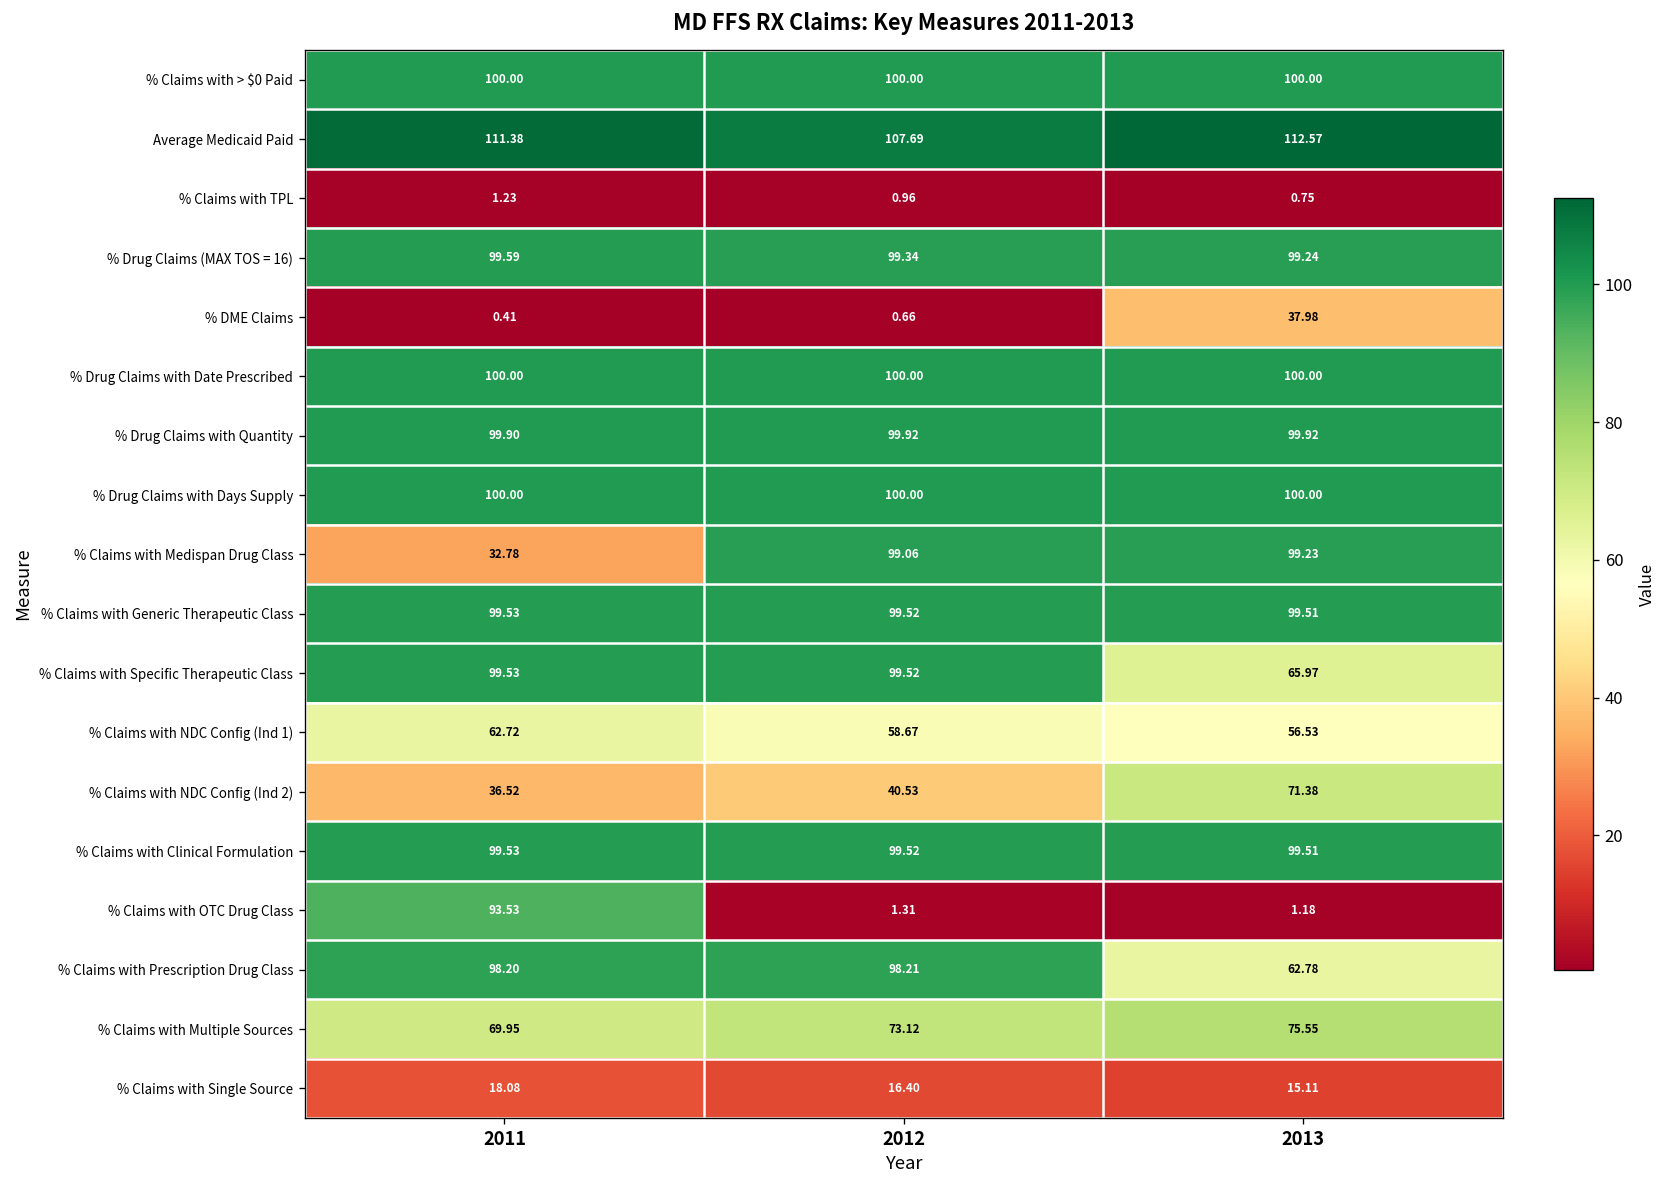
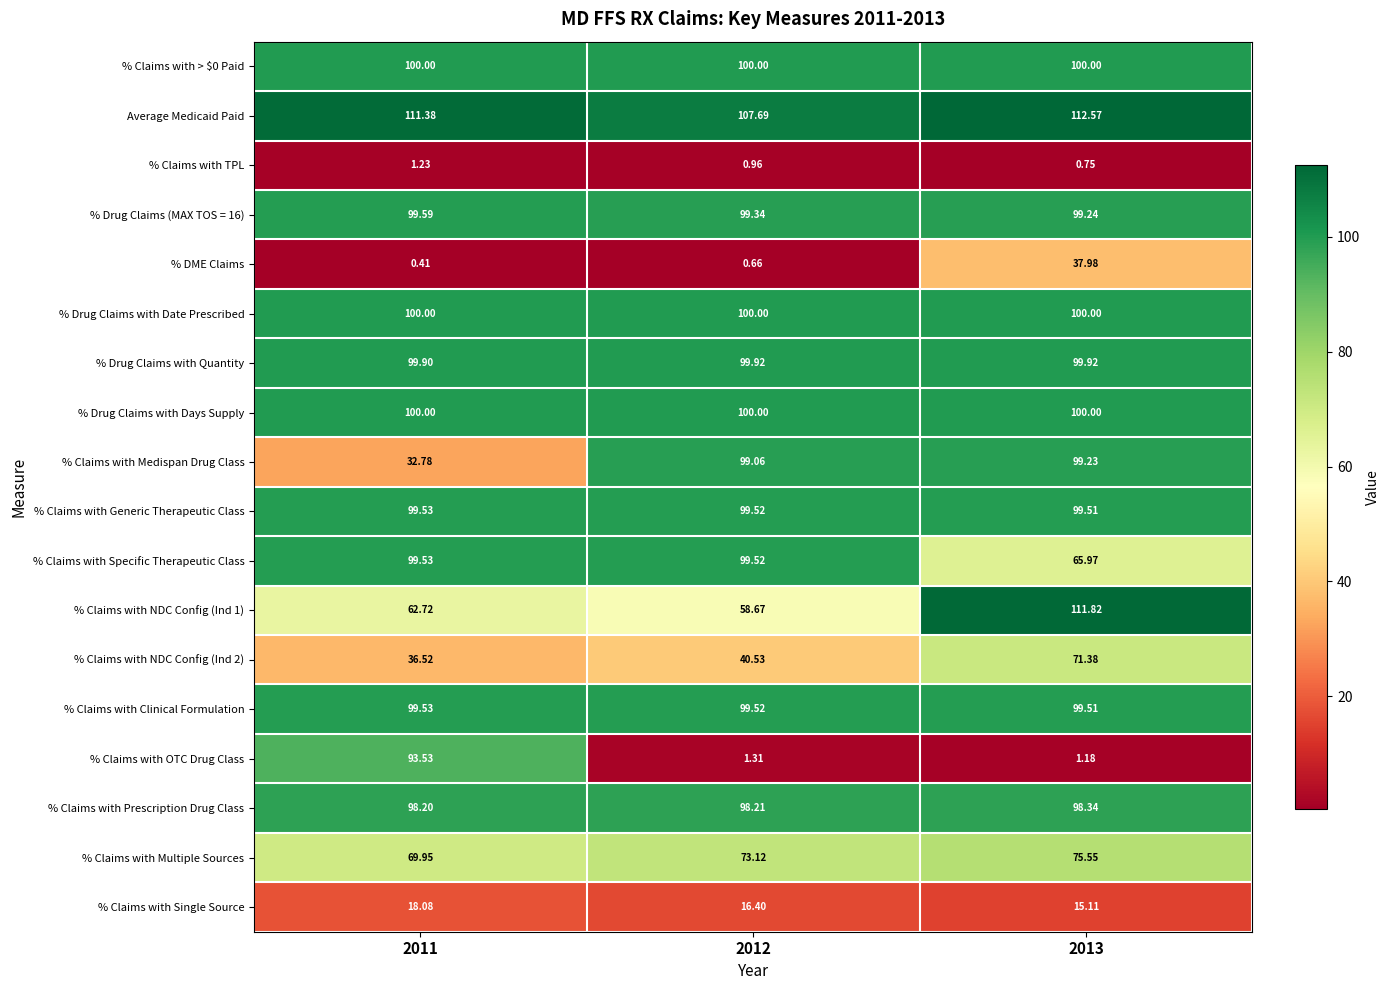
  {
    "% Claims with > $0 Paid": {
      "2011": 100.00,
      "2012": 100.00,
      "2013": 100.00
    },
    "Average Medicaid Paid": {
      "2011": 111.38,
      "2012": 107.69,
      "2013": 112.57
    },
    "% Claims with TPL": {
      "2011": 1.23,
      "2012": 0.96,
      "2013": 0.75
    },
    "% Drug Claims (MAX TOS = 16)": {
      "2011": 99.59,
      "2012": 99.34,
      "2013": 99.24
    },
    "% DME Claims": {
      "2011": 0.41,
      "2012": 0.66,
      "2013": 37.98
    },
    "% Drug Claims with Date Prescribed": {
      "2011": 100.00,
      "2012": 100.00,
      "2013": 100.00
    },
    "% Drug Claims with Quantity": {
      "2011": 99.90,
      "2012": 99.92,
      "2013": 99.92
    },
    "% Drug Claims with Days Supply": {
      "2011": 100.00,
      "2012": 100.00,
      "2013": 100.00
    },
    "% Claims with Medispan Drug Class": {
      "2011": 32.78,
      "2012": 99.06,
      "2013": 99.23
    },
    "% Claims with Generic Therapeutic Class": {
      "2011": 99.53,
      "2012": 99.52,
      "2013": 99.51
    },
    "% Claims with Specific Therapeutic Class": {
      "2011": 99.53,
      "2012": 99.52,
      "2013": 65.97
    },
    "% Claims with NDC Config (Ind 1)": {
      "2011": 62.72,
      "2012": 58.67,
-     "2013": 56.53
+     "2013": 111.82
    },
    "% Claims with NDC Config (Ind 2)": {
      "2011": 36.52,
      "2012": 40.53,
      "2013": 71.38
    },
    "% Claims with Clinical Formulation": {
      "2011": 99.53,
      "2012": 99.52,
      "2013": 99.51
    },
    "% Claims with OTC Drug Class": {
      "2011": 93.53,
      "2012": 1.31,
      "2013": 1.18
    },
    "% Claims with Prescription Drug Class": {
      "2011": 98.20,
      "2012": 98.21,
-     "2013": 62.78
+     "2013": 98.34
    },
    "% Claims with Multiple Sources": {
      "2011": 69.95,
      "2012": 73.12,
      "2013": 75.55
    },
    "% Claims with Single Source": {
      "2011": 18.08,
      "2012": 16.40,
      "2013": 15.11
    }
  }
